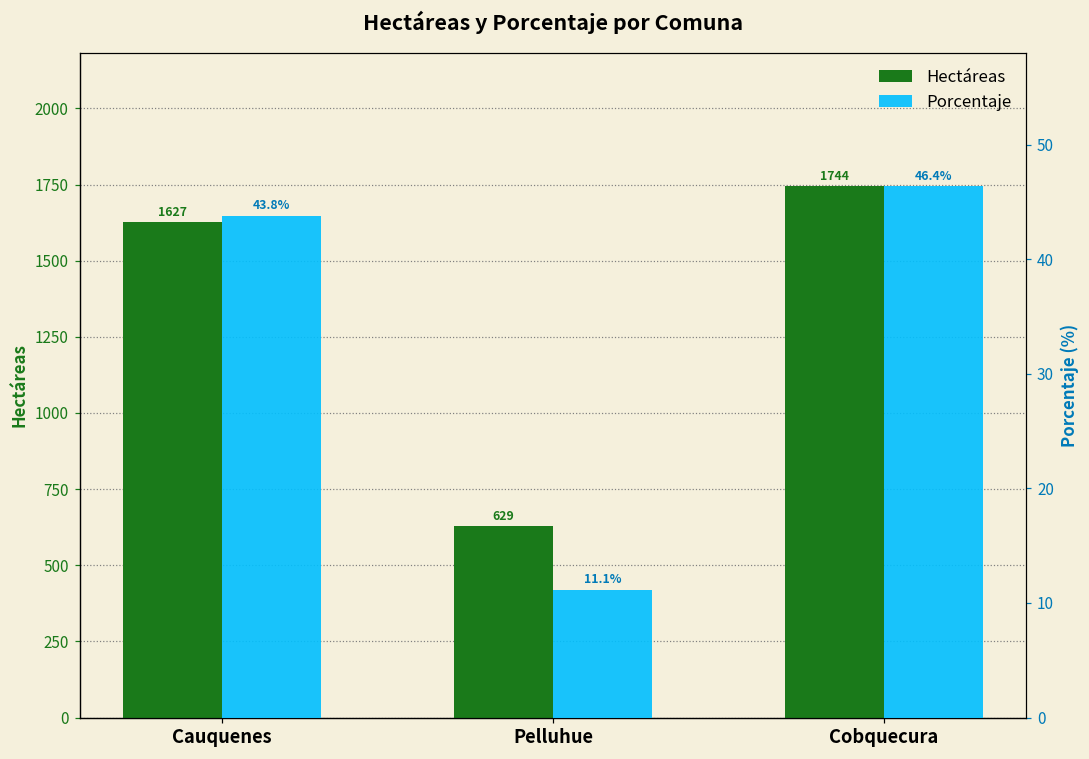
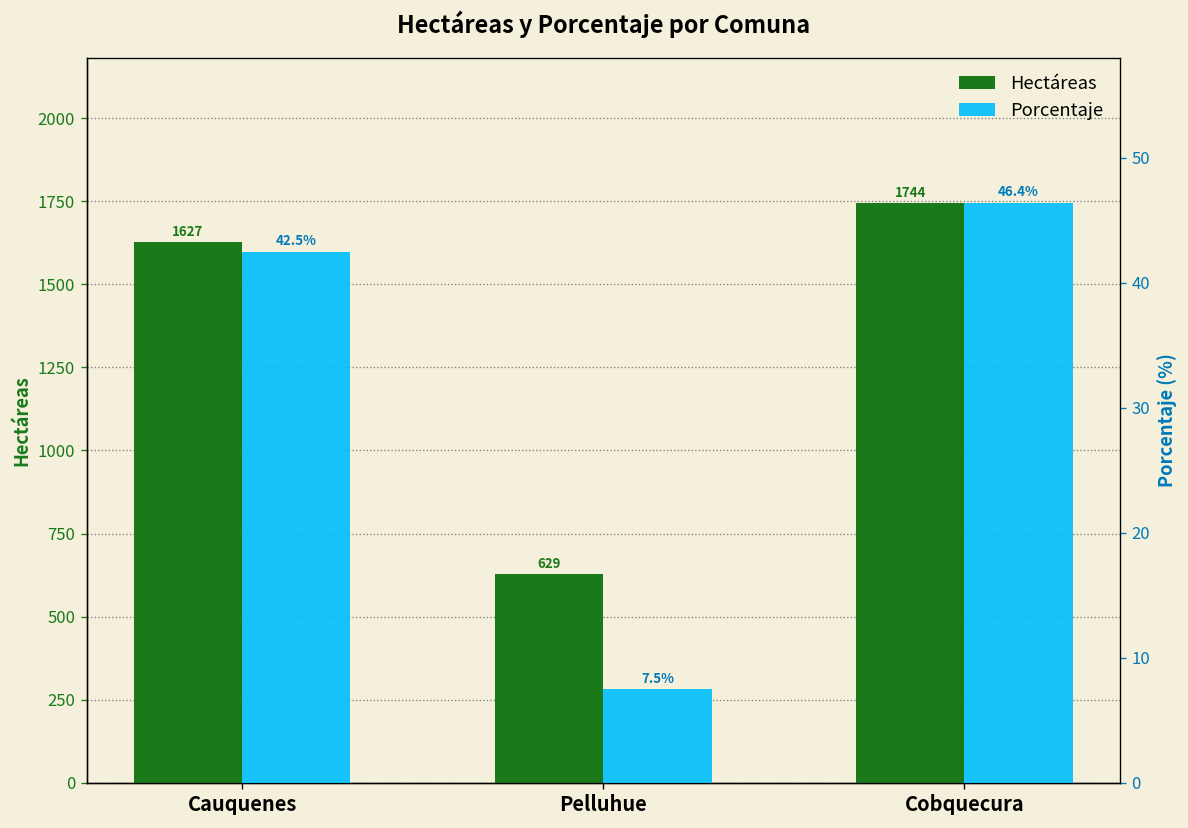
  {
    "Hectáreas": {
      "Cauquenes": "1627",
      "Pelluhue": "629",
      "Cobquecura": "1744"
    },
    "Porcentaje": {
-     "Cauquenes": "43.8%",
-     "Pelluhue": "11.1%",
+     "Cauquenes": "42.5%",
+     "Pelluhue": "7.5%",
      "Cobquecura": "46.4%"
    }
  }
